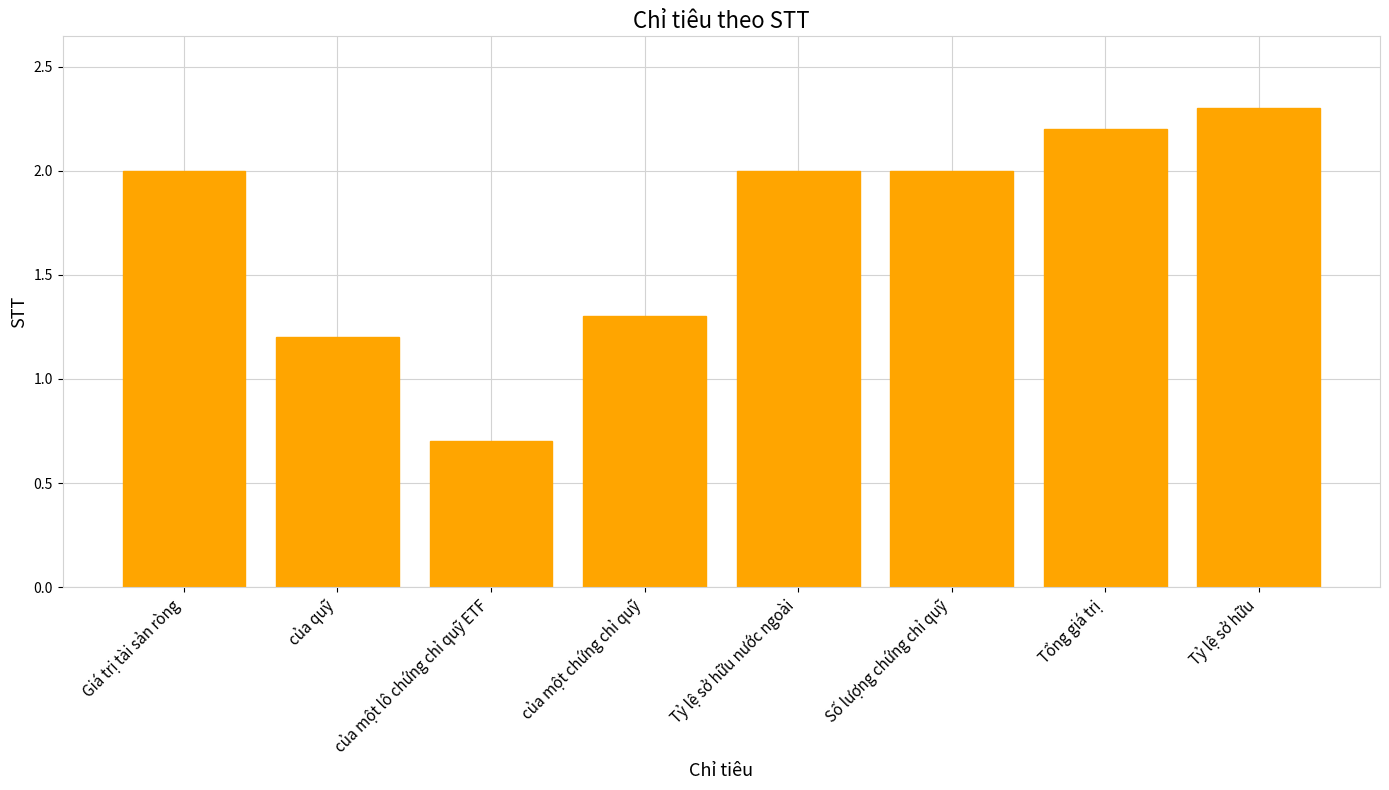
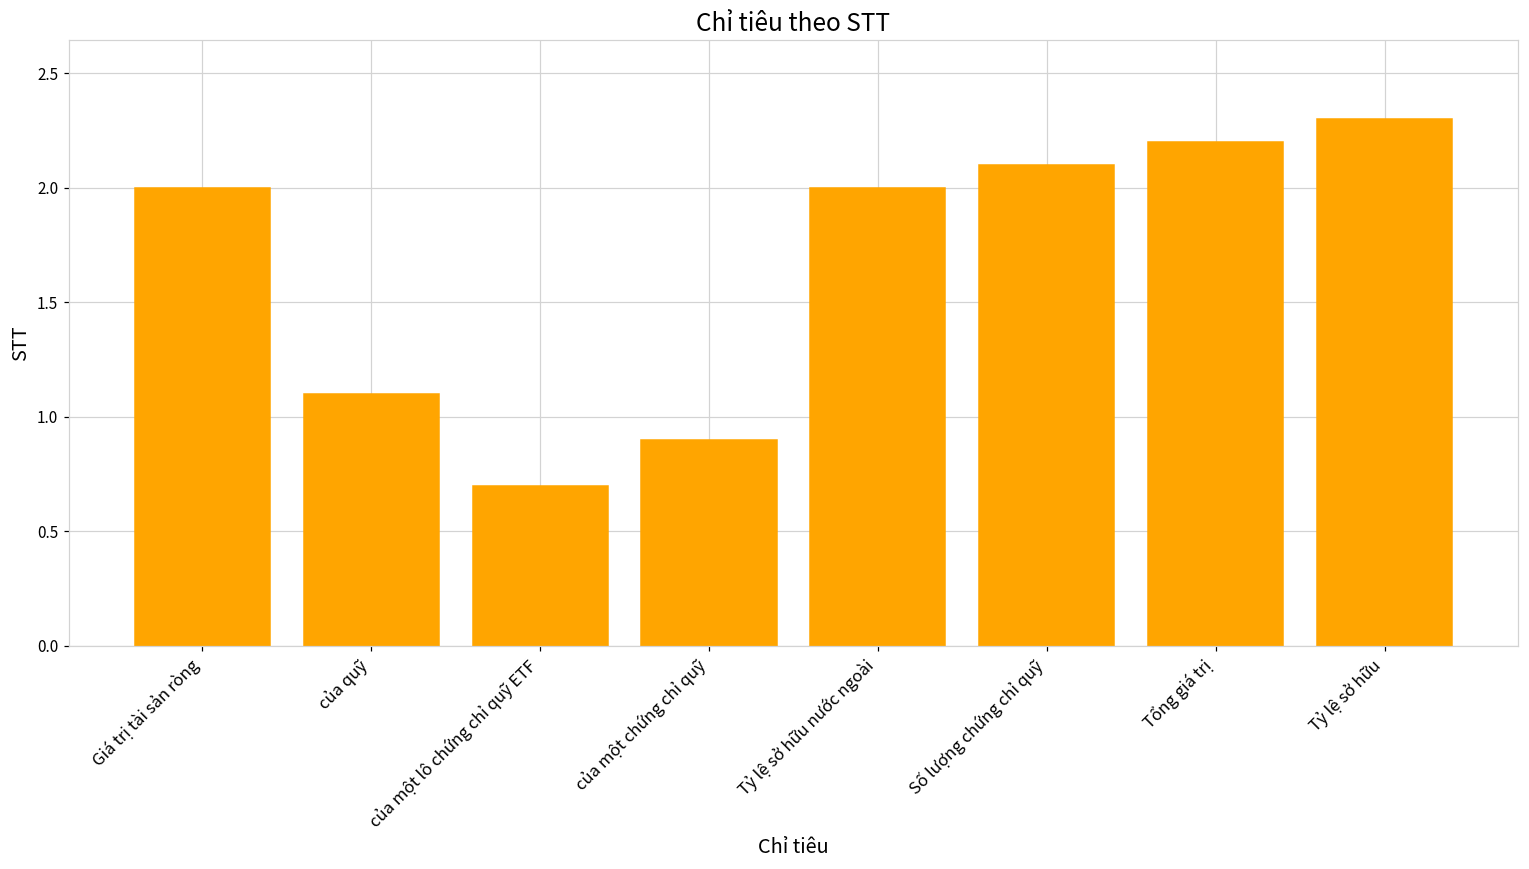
  {
    "Giá trị tài sản ròng": 2.0,
-   "của quỹ": 1.2,
+   "của quỹ": 1.1,
    "của một lô chứng chỉ quỹ ETF": 0.7,
-   "của một chứng chỉ quỹ": 1.3,
+   "của một chứng chỉ quỹ": 0.9,
    "Tỷ lệ sở hữu nước ngoài": 2.0,
-   "Số lượng chứng chỉ quỹ": 2.0,
+   "Số lượng chứng chỉ quỹ": 2.1,
    "Tổng giá trị": 2.2,
    "Tỷ lệ sở hữu": 2.3
  }
